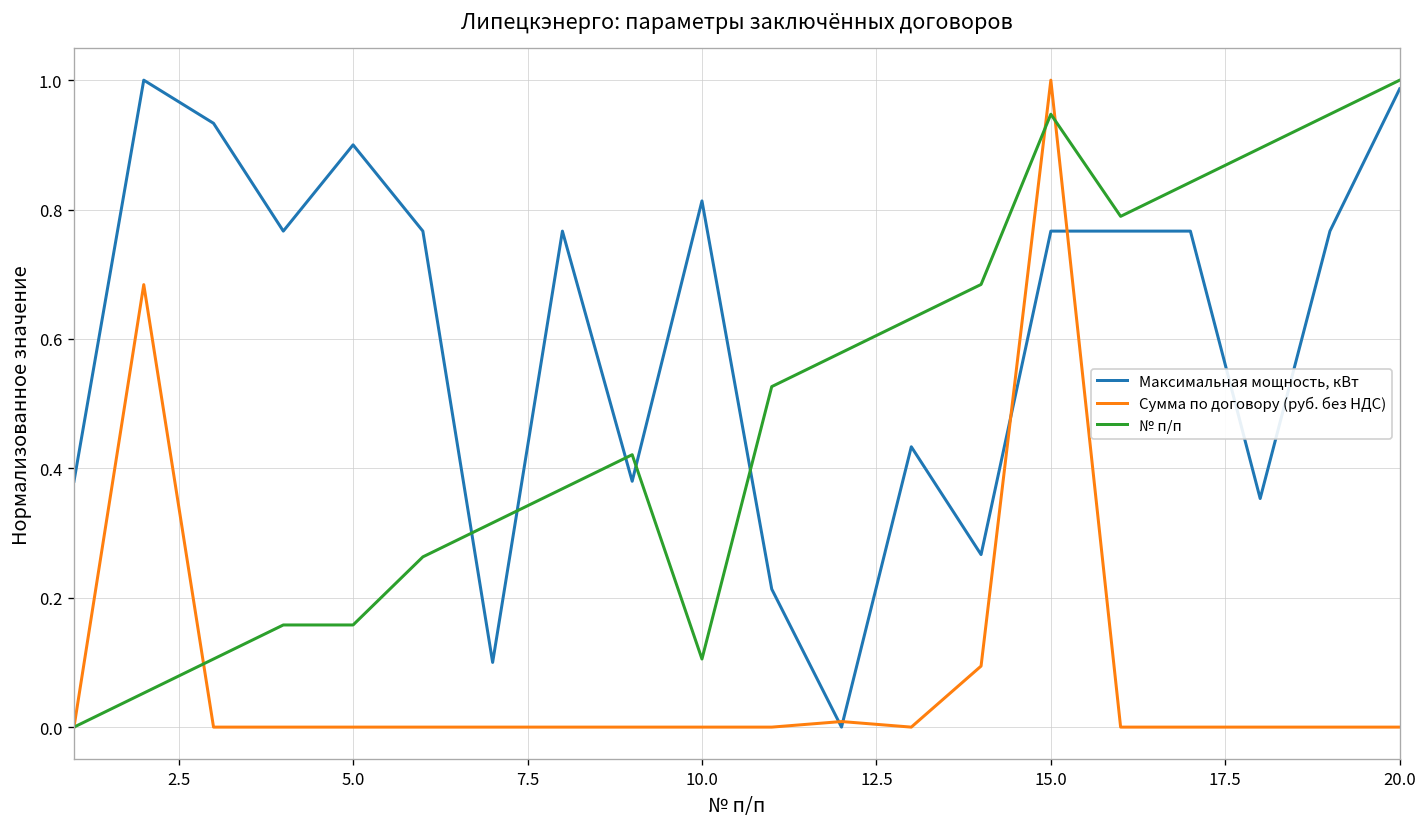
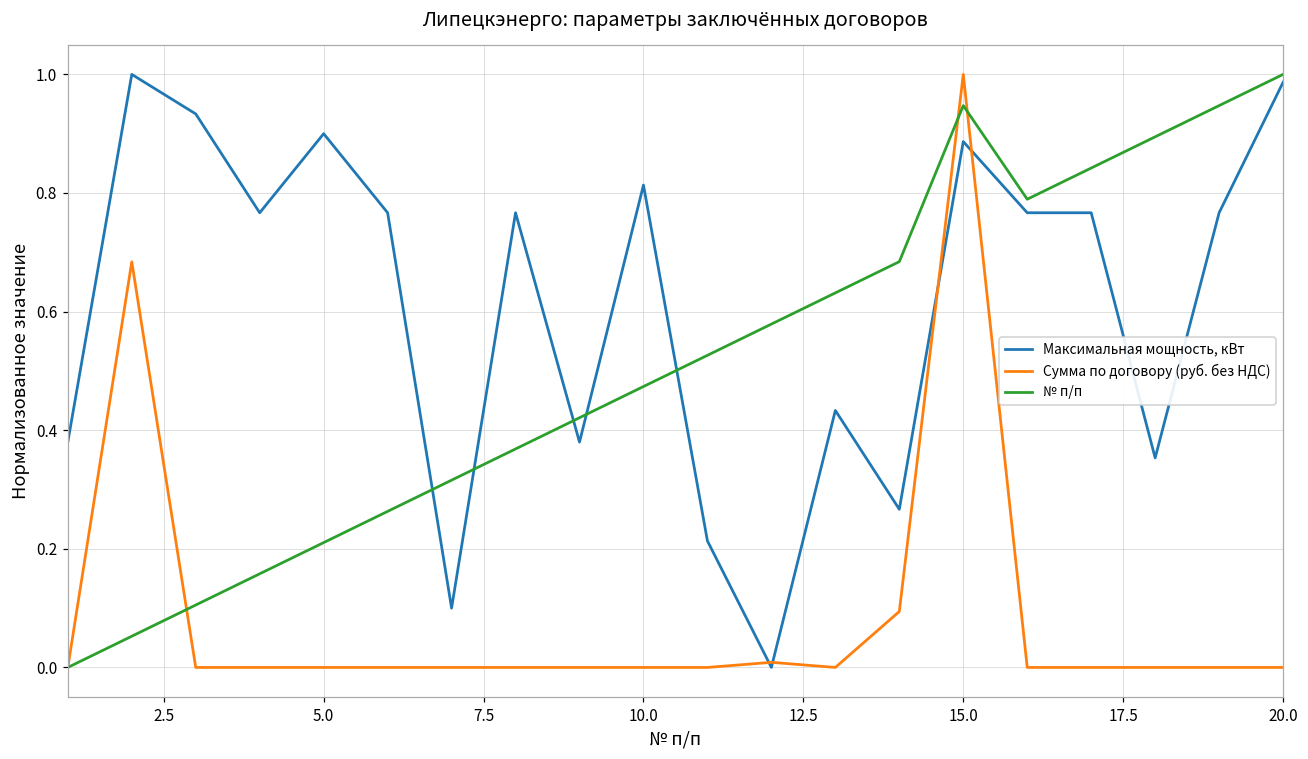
  {
    "Максимальная мощность, кВт": {
      "5.0": 0.90,
      "10.0": 0.81,
-     "15.0": 0.77,
+     "15.0": 0.89,
      "20.0": 0.99
    },
    "Сумма по договору (руб. без НДС)": {
      "5.0": 0.00,
      "10.0": 0.00,
      "15.0": 1.00,
      "20.0": 0.00
    },
    "№ п/п": {
-     "5.0": 0.16,
-     "10.0": 0.11,
+     "5.0": 0.21,
+     "10.0": 0.47,
      "15.0": 0.95,
      "20.0": 1.00
    }
  }
